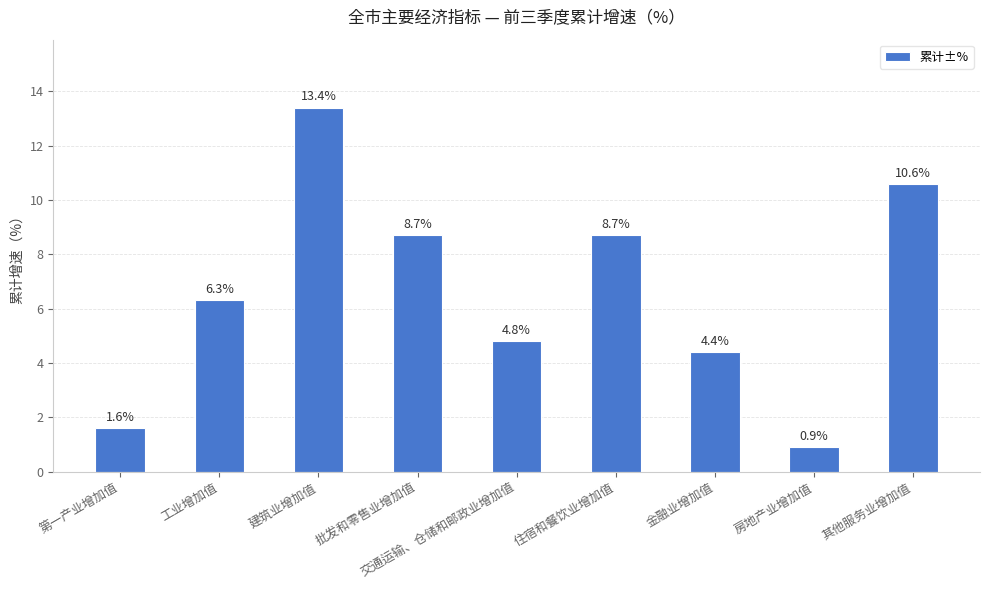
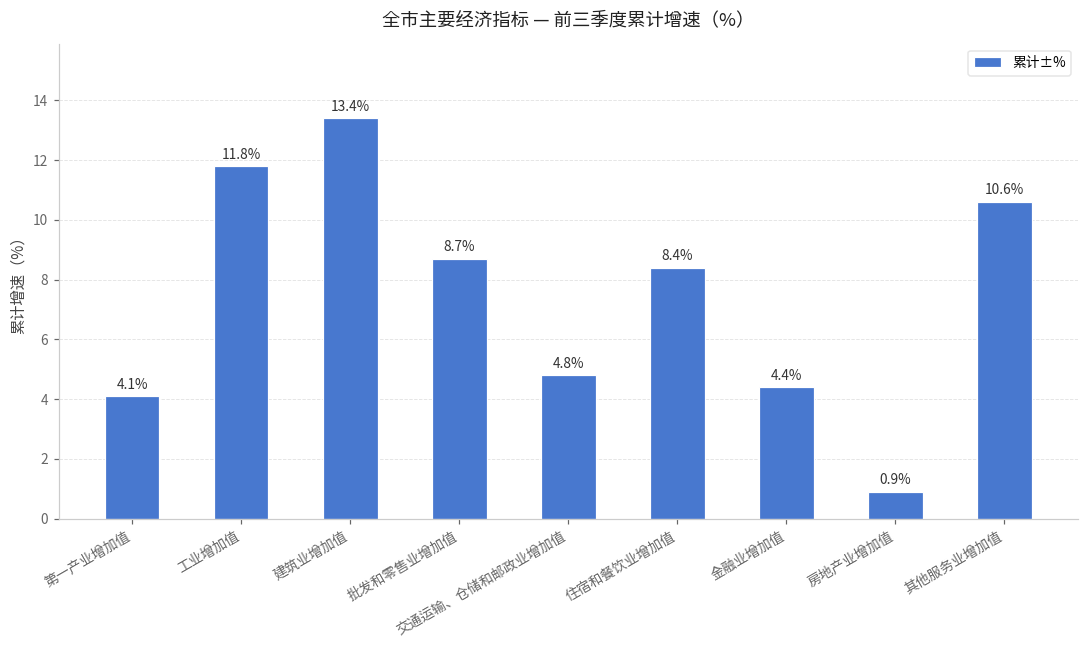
  {
-   "第一产业增加值": "1.6%",
-   "工业增加值": "6.3%",
+   "第一产业增加值": "4.1%",
+   "工业增加值": "11.8%",
    "建筑业增加值": "13.4%",
    "批发和零售业增加值": "8.7%",
    "交通运输、仓储和邮政业增加值": "4.8%",
-   "住宿和餐饮业增加值": "8.7%",
+   "住宿和餐饮业增加值": "8.4%",
    "金融业增加值": "4.4%",
    "房地产业增加值": "0.9%",
    "其他服务业增加值": "10.6%"
  }
